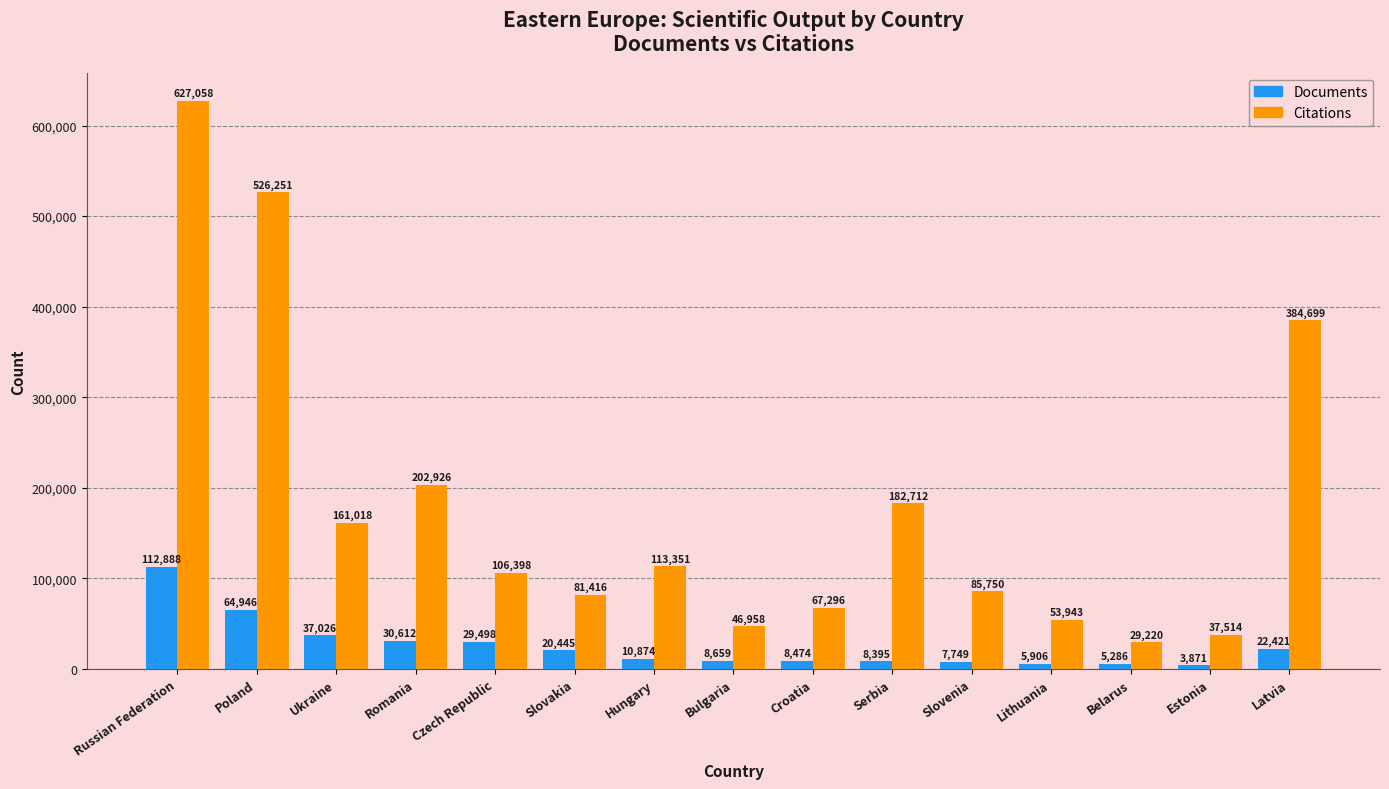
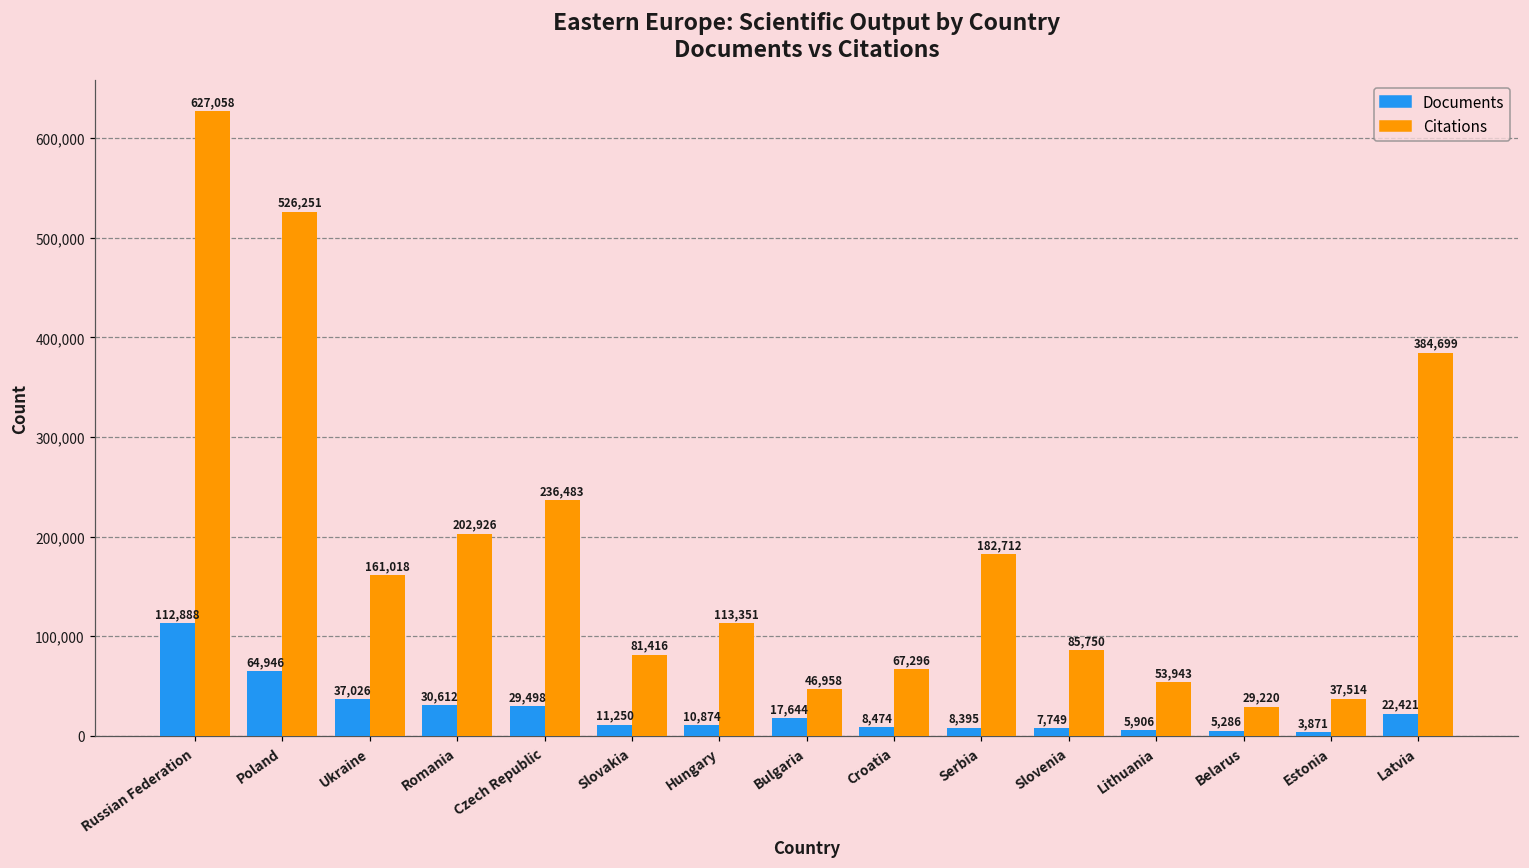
  {
    "Documents": {
      "Russian Federation": "112,888",
      "Poland": "64,946",
      "Ukraine": "37,026",
      "Romania": "30,612",
      "Czech Republic": "29,498",
-     "Slovakia": "20,445",
+     "Slovakia": "11,250",
      "Hungary": "10,874",
-     "Bulgaria": "8,659",
+     "Bulgaria": "17,644",
      "Croatia": "8,474",
      "Serbia": "8,395",
      "Slovenia": "7,749",
      "Lithuania": "5,906",
      "Belarus": "5,286",
      "Estonia": "3,871",
      "Latvia": "22,421"
    },
    "Citations": {
      "Russian Federation": "627,058",
      "Poland": "526,251",
      "Ukraine": "161,018",
      "Romania": "202,926",
-     "Czech Republic": "106,398",
+     "Czech Republic": "236,483",
      "Slovakia": "81,416",
      "Hungary": "113,351",
      "Bulgaria": "46,958",
      "Croatia": "67,296",
      "Serbia": "182,712",
      "Slovenia": "85,750",
      "Lithuania": "53,943",
      "Belarus": "29,220",
      "Estonia": "37,514",
      "Latvia": "384,699"
    }
  }
